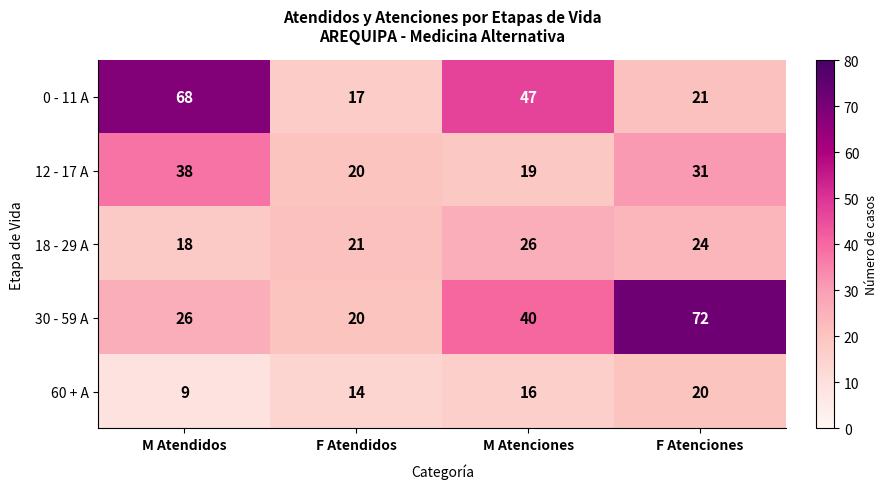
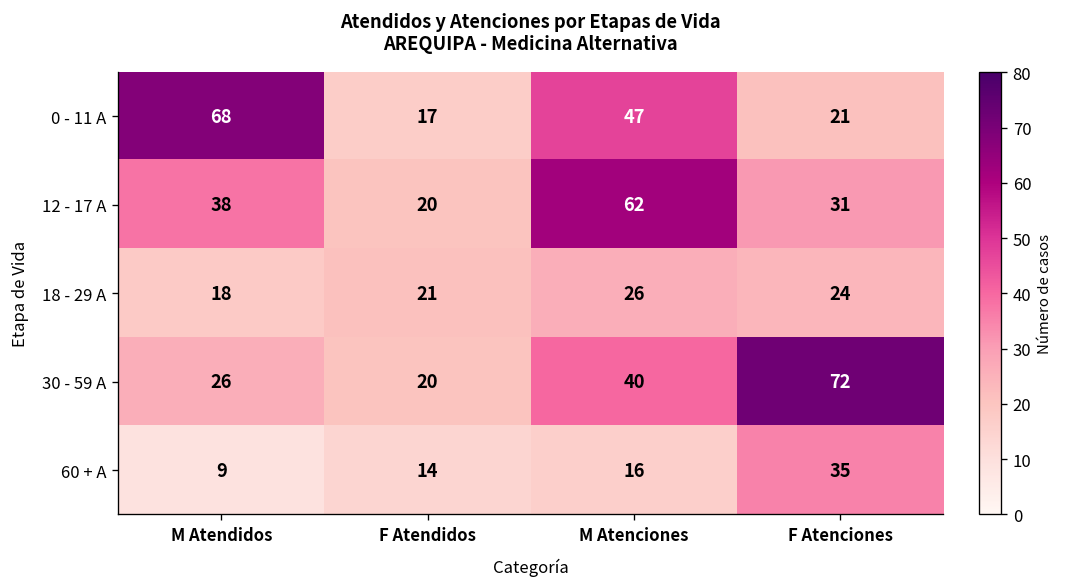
  {
    "0 - 11 A": {
      "M Atendidos": 68,
      "F Atendidos": 17,
      "M Atenciones": 47,
      "F Atenciones": 21
    },
    "12 - 17 A": {
      "M Atendidos": 38,
      "F Atendidos": 20,
-     "M Atenciones": 19,
+     "M Atenciones": 62,
      "F Atenciones": 31
    },
    "18 - 29 A": {
      "M Atendidos": 18,
      "F Atendidos": 21,
      "M Atenciones": 26,
      "F Atenciones": 24
    },
    "30 - 59 A": {
      "M Atendidos": 26,
      "F Atendidos": 20,
      "M Atenciones": 40,
      "F Atenciones": 72
    },
    "60 + A": {
      "M Atendidos": 9,
      "F Atendidos": 14,
      "M Atenciones": 16,
-     "F Atenciones": 20
+     "F Atenciones": 35
    }
  }
